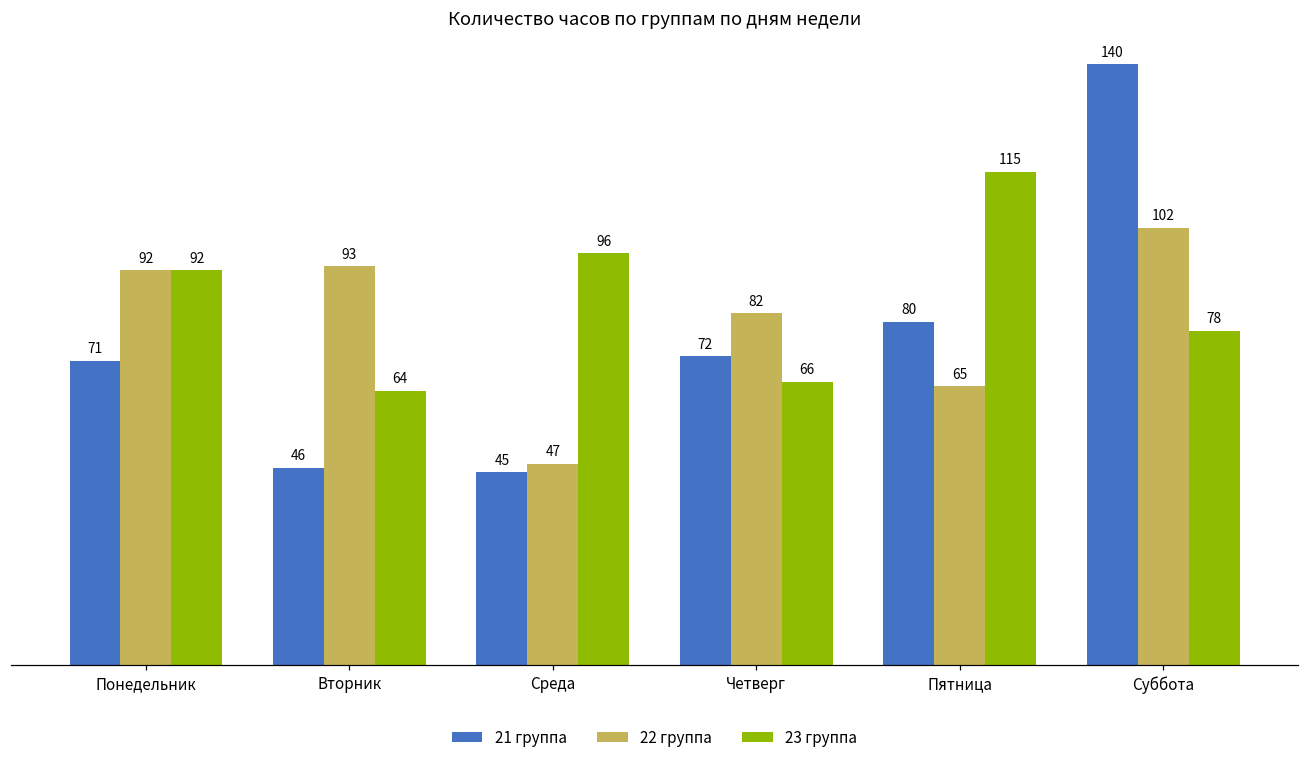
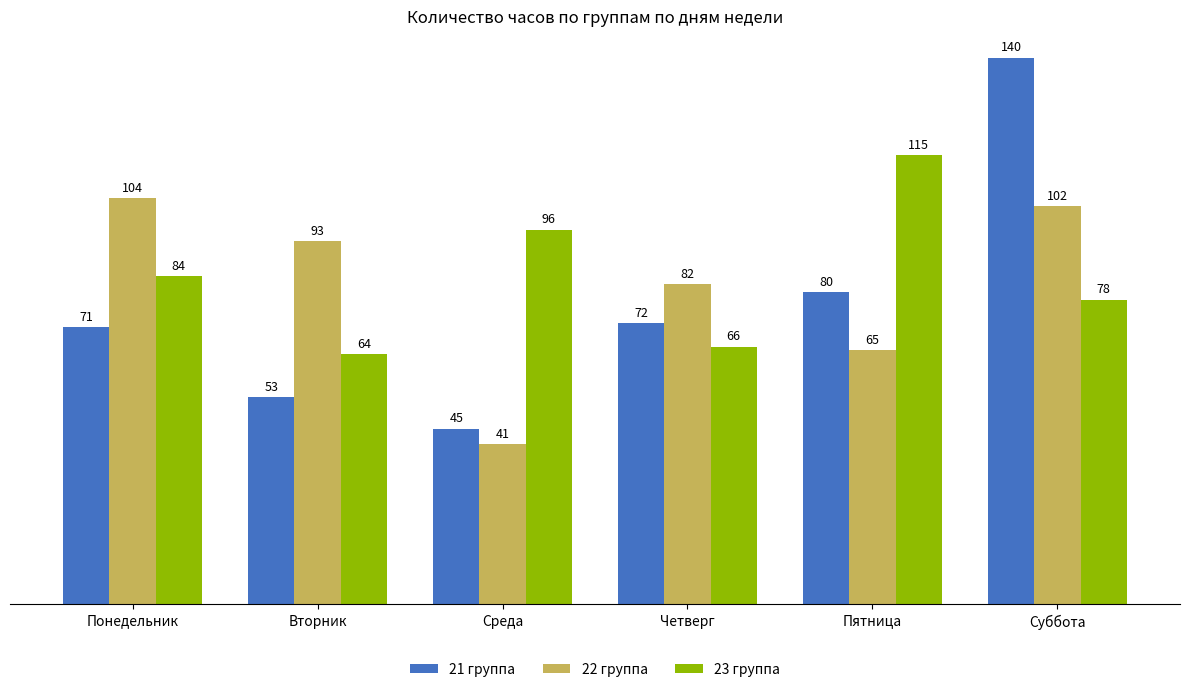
  {
    "21 группа": {
      "Понедельник": 71,
-     "Вторник": 46,
+     "Вторник": 53,
      "Среда": 45,
      "Четверг": 72,
      "Пятница": 80,
      "Суббота": 140
    },
    "22 группа": {
-     "Понедельник": 92,
+     "Понедельник": 104,
      "Вторник": 93,
-     "Среда": 47,
+     "Среда": 41,
      "Четверг": 82,
      "Пятница": 65,
      "Суббота": 102
    },
    "23 группа": {
-     "Понедельник": 92,
+     "Понедельник": 84,
      "Вторник": 64,
      "Среда": 96,
      "Четверг": 66,
      "Пятница": 115,
      "Суббота": 78
    }
  }
